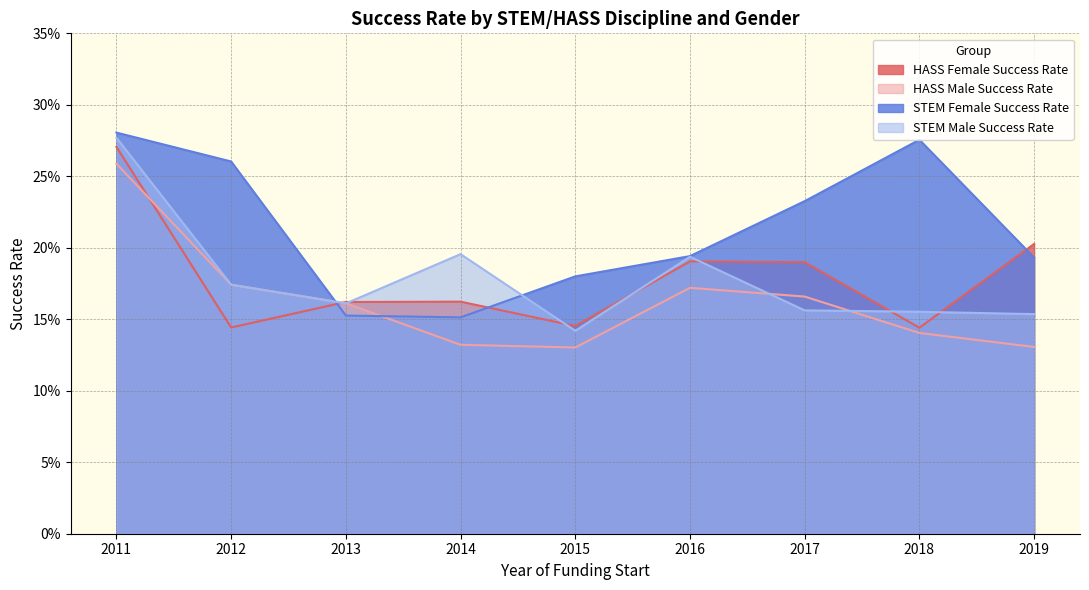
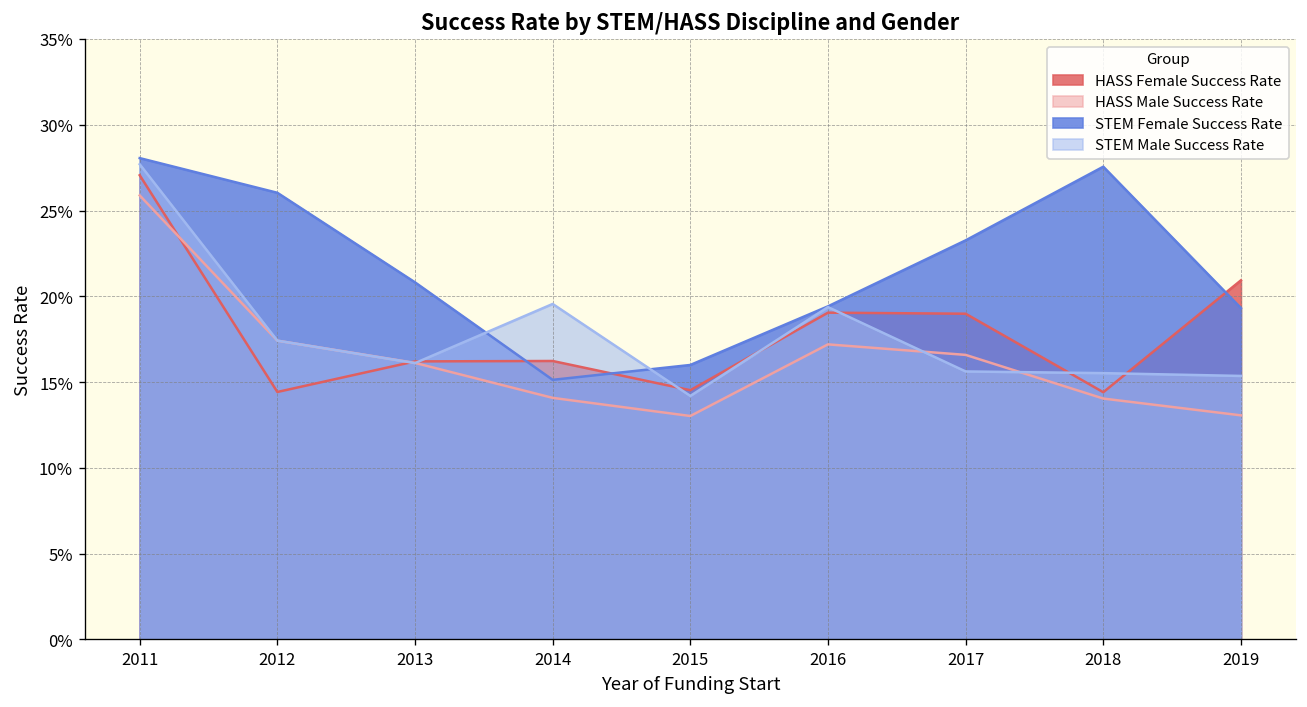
  {
    "HASS Female Success Rate": {
      "2011": "27.1%",
      "2012": "14.4%",
      "2014": "16.2%",
      "2015": "14.5%",
      "2016": "19.0%",
      "2017": "19.0%",
      "2018": "14.4%",
-     "2019": "20.3%"
+     "2019": "20.9%"
    },
    "HASS Male Success Rate": {
      "2011": "25.9%",
-     "2014": "13.2%",
+     "2014": "14.1%",
      "2015": "13.0%",
      "2016": "17.2%",
      "2017": "16.6%",
      "2018": "14.0%",
      "2019": "13.1%"
    },
    "STEM Female Success Rate": {
      "2011": "28.1%",
      "2012": "26.0%",
-     "2013": "15.3%",
+     "2013": "20.8%",
      "2014": "15.1%",
-     "2015": "18.0%",
+     "2015": "16.0%",
      "2017": "23.3%",
      "2018": "27.6%",
      "2019": "19.3%"
    },
    "STEM Male Success Rate": {
      "2011": "27.7%",
      "2014": "19.6%",
      "2015": "14.2%",
      "2017": "15.6%",
      "2018": "15.5%",
      "2019": "15.4%"
    }
  }
